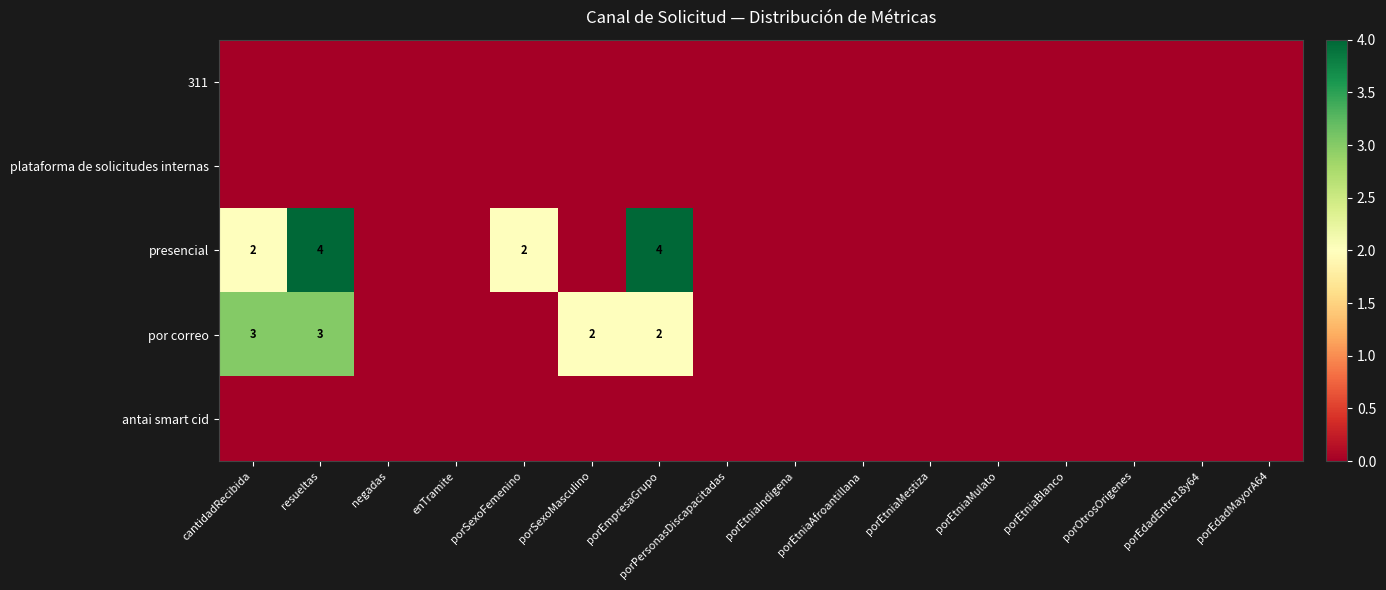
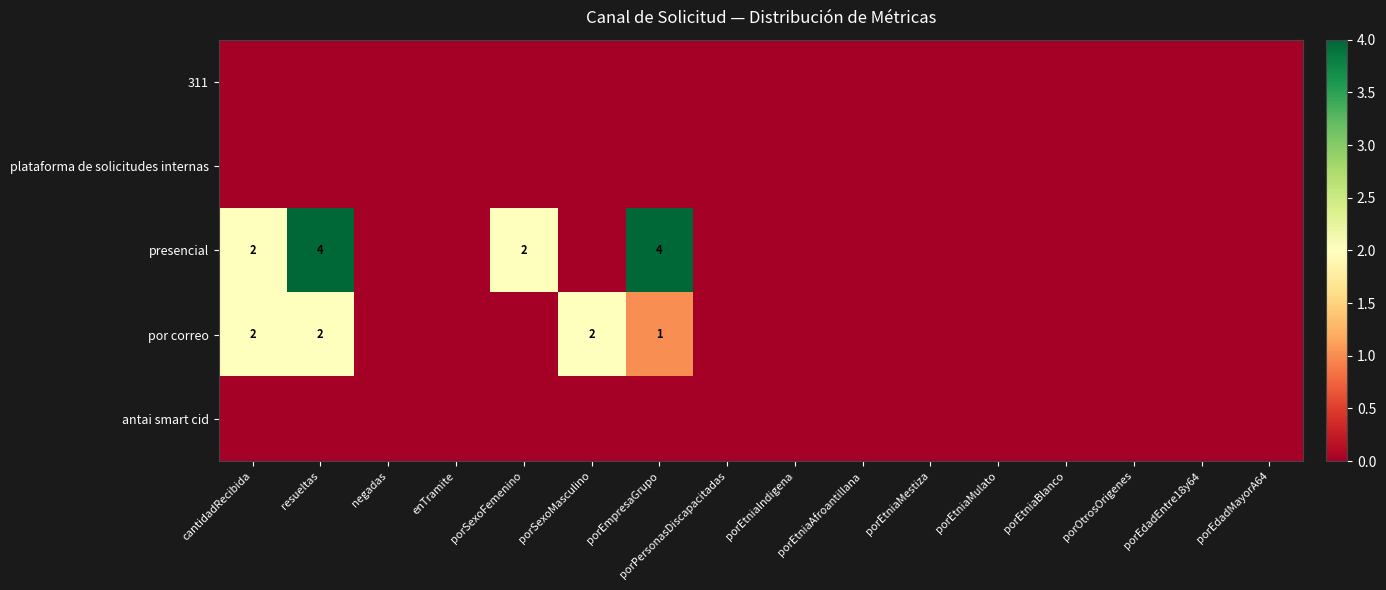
  {
    "presencial": {
      "cantidadRecibida": 2,
      "resueltas": 4,
      "porSexoFemenino": 2,
      "porEmpresaGrupo": 4
    },
    "por correo": {
-     "cantidadRecibida": 3,
-     "resueltas": 3,
+     "cantidadRecibida": 2,
+     "resueltas": 2,
      "porSexoMasculino": 2,
-     "porEmpresaGrupo": 2
+     "porEmpresaGrupo": 1
    }
  }
